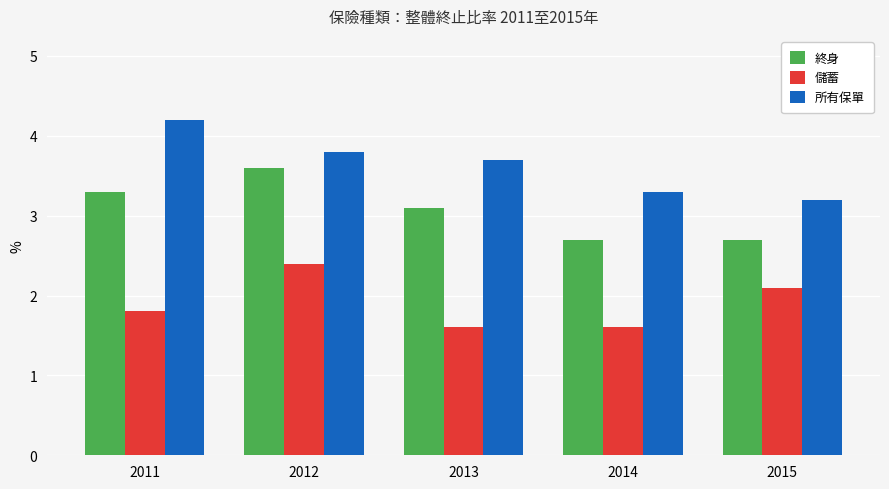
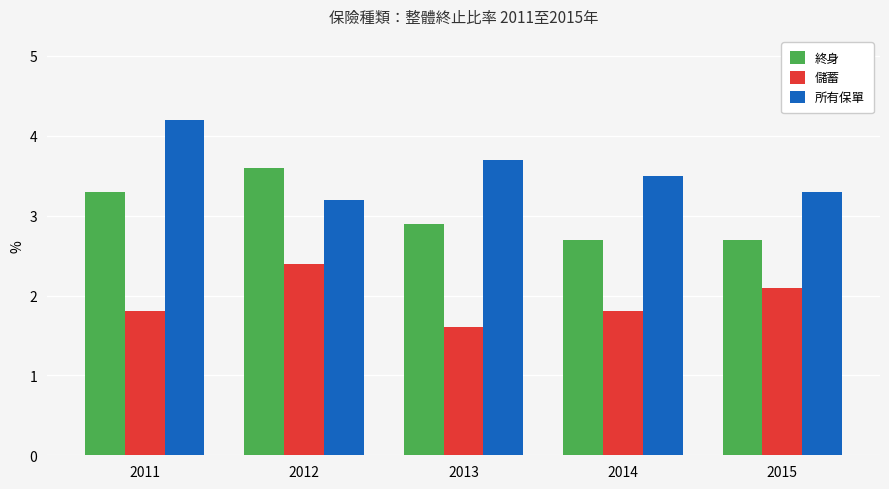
  {
    "終身": {
      "2011": 3.3,
      "2012": 3.6,
-     "2013": 3.1,
+     "2013": 2.9,
      "2014": 2.7,
      "2015": 2.7
    },
    "儲蓄": {
      "2011": 1.8,
      "2012": 2.4,
      "2013": 1.6,
-     "2014": 1.6,
+     "2014": 1.8,
      "2015": 2.1
    },
    "所有保單": {
      "2011": 4.2,
-     "2012": 3.8,
+     "2012": 3.2,
      "2013": 3.7,
-     "2014": 3.3,
-     "2015": 3.2
+     "2014": 3.5,
+     "2015": 3.3
    }
  }
